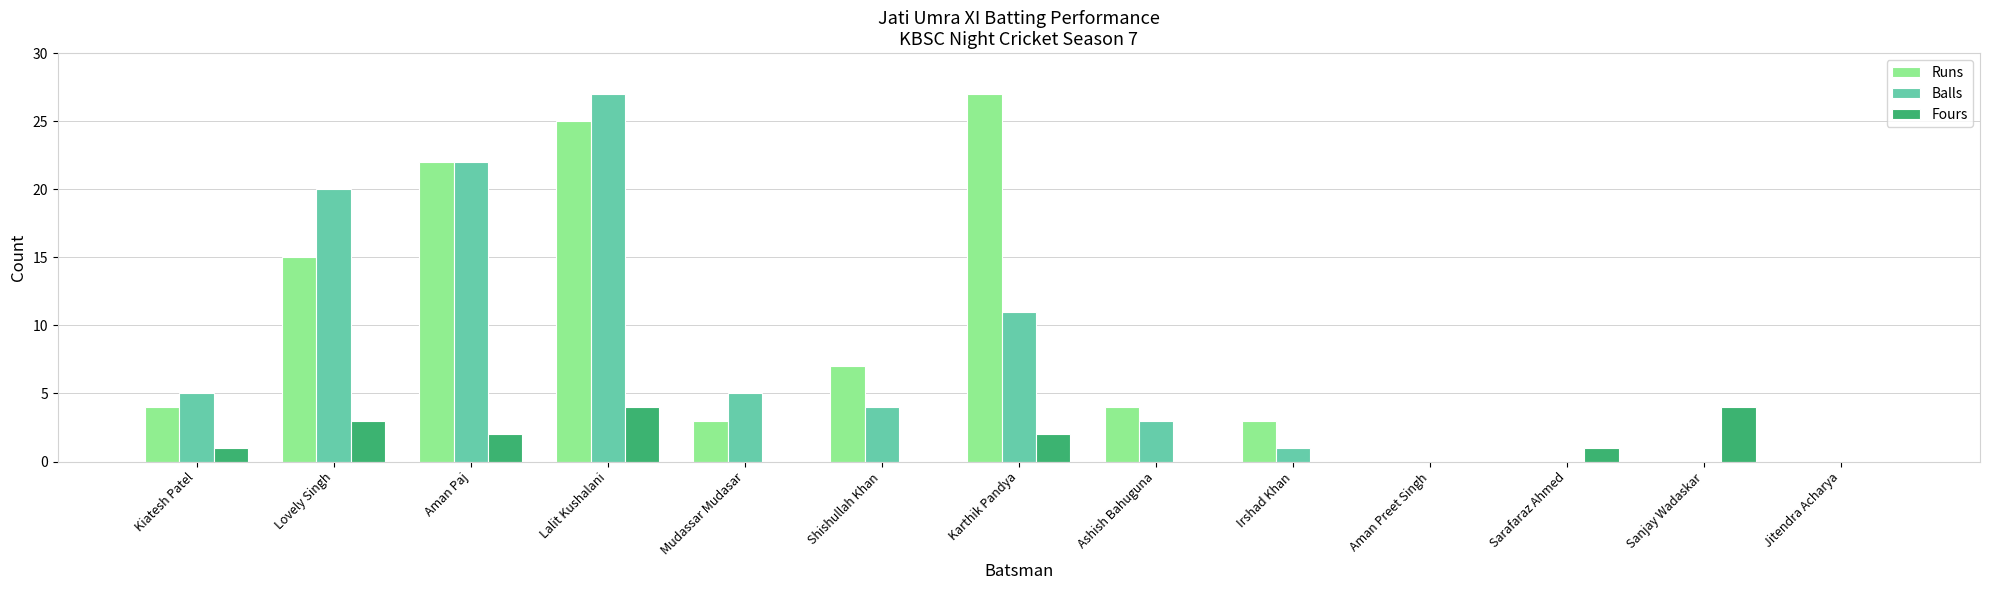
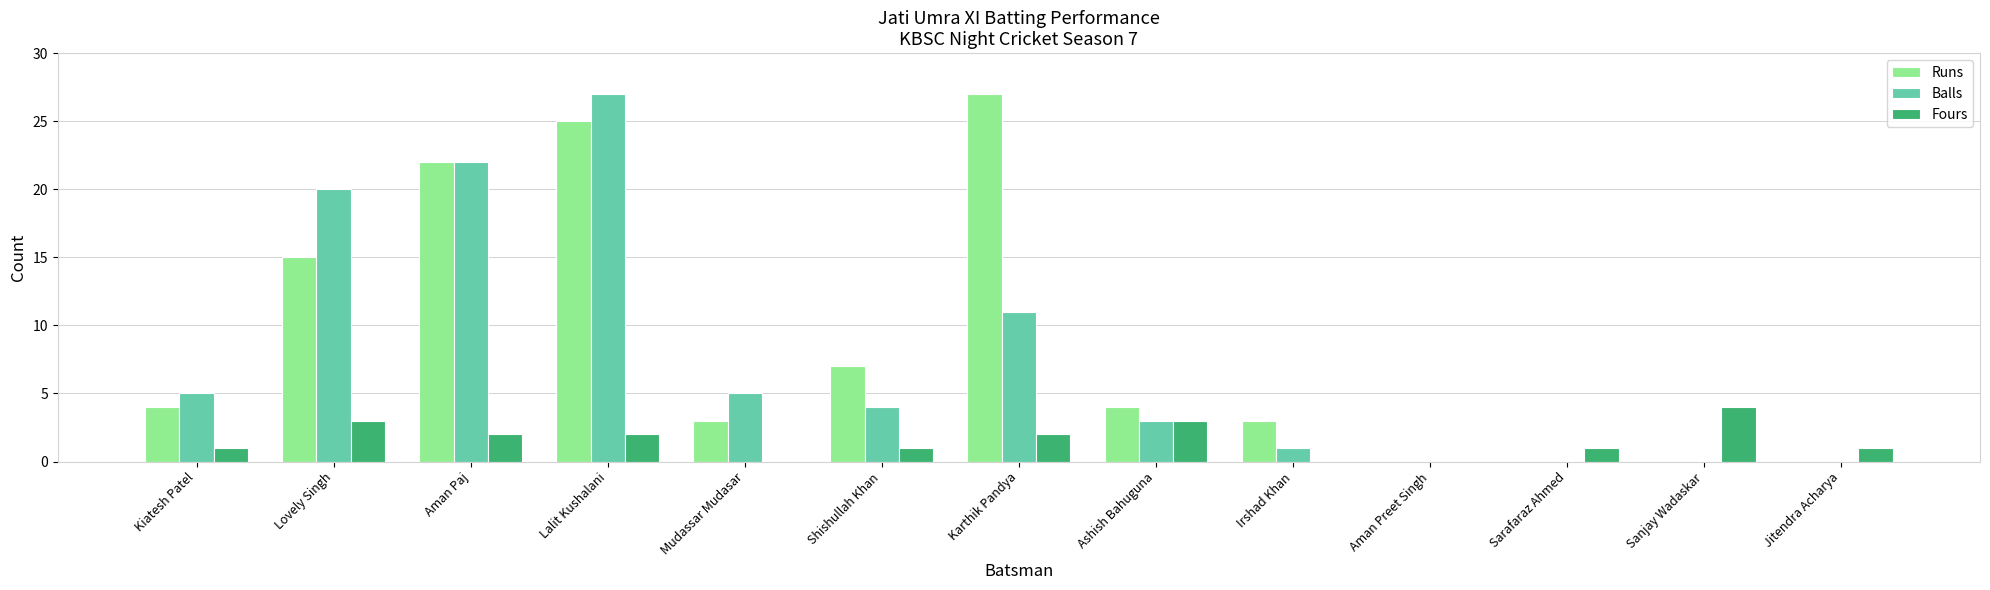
  {
    "Fours": {
      "Kiatesh Patel": 1,
      "Lovely Singh": 3,
      "Aman Paj": 2,
-     "Lalit Kushalani": 4,
+     "Lalit Kushalani": 2,
      "Mudassar Mudasar": 0,
-     "Shishullah Khan": 0,
+     "Shishullah Khan": 1,
      "Karthik Pandya": 2,
-     "Ashish Bahuguna": 0,
+     "Ashish Bahuguna": 3,
      "Irshad Khan": 0,
      "Aman Preet Singh": 0,
      "Sarafaraz Ahmed": 1,
      "Sanjay Wadaskar": 4,
-     "Jitendra Acharya": 0
+     "Jitendra Acharya": 1
    }
  }
